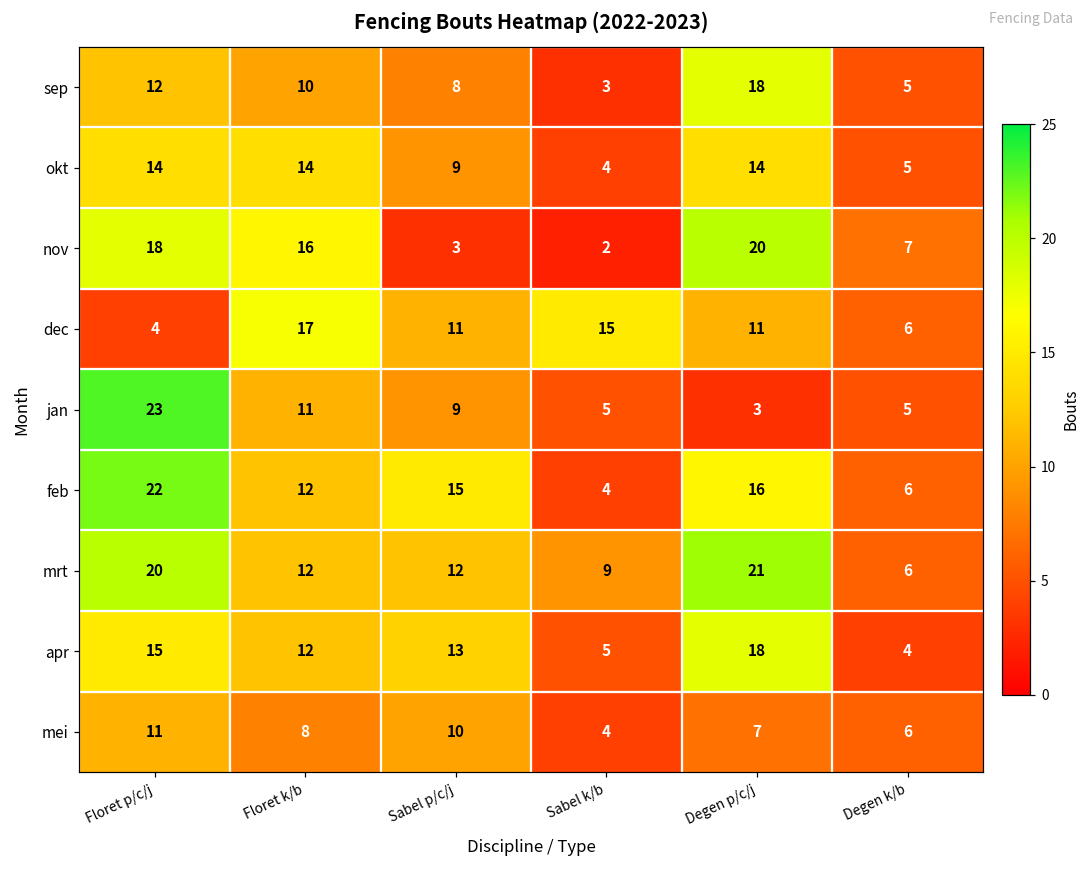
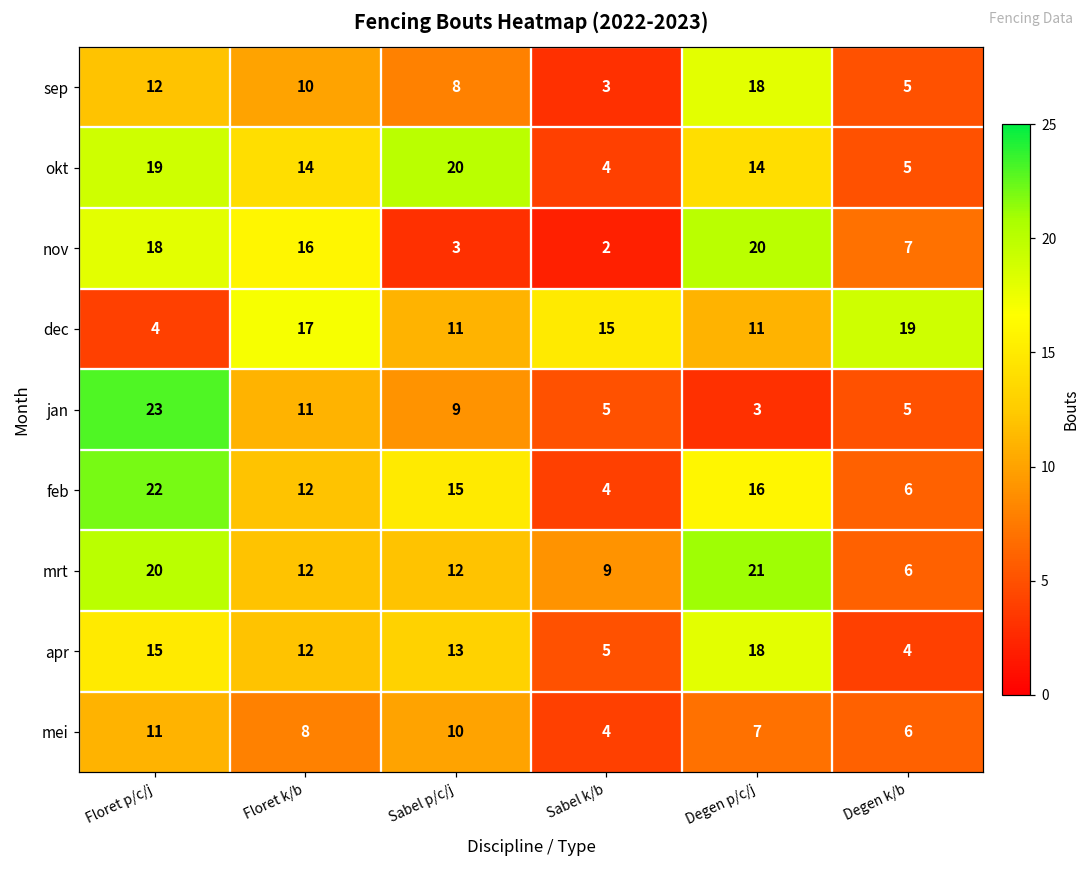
  {
    "sep": {
      "Floret p/c/j": 12,
      "Floret k/b": 10,
      "Sabel p/c/j": 8,
      "Sabel k/b": 3,
      "Degen p/c/j": 18,
      "Degen k/b": 5
    },
    "okt": {
-     "Floret p/c/j": 14,
+     "Floret p/c/j": 19,
      "Floret k/b": 14,
-     "Sabel p/c/j": 9,
+     "Sabel p/c/j": 20,
      "Sabel k/b": 4,
      "Degen p/c/j": 14,
      "Degen k/b": 5
    },
    "nov": {
      "Floret p/c/j": 18,
      "Floret k/b": 16,
      "Sabel p/c/j": 3,
      "Sabel k/b": 2,
      "Degen p/c/j": 20,
      "Degen k/b": 7
    },
    "dec": {
      "Floret p/c/j": 4,
      "Floret k/b": 17,
      "Sabel p/c/j": 11,
      "Sabel k/b": 15,
      "Degen p/c/j": 11,
-     "Degen k/b": 6
+     "Degen k/b": 19
    },
    "jan": {
      "Floret p/c/j": 23,
      "Floret k/b": 11,
      "Sabel p/c/j": 9,
      "Sabel k/b": 5,
      "Degen p/c/j": 3,
      "Degen k/b": 5
    },
    "feb": {
      "Floret p/c/j": 22,
      "Floret k/b": 12,
      "Sabel p/c/j": 15,
      "Sabel k/b": 4,
      "Degen p/c/j": 16,
      "Degen k/b": 6
    },
    "mrt": {
      "Floret p/c/j": 20,
      "Floret k/b": 12,
      "Sabel p/c/j": 12,
      "Sabel k/b": 9,
      "Degen p/c/j": 21,
      "Degen k/b": 6
    },
    "apr": {
      "Floret p/c/j": 15,
      "Floret k/b": 12,
      "Sabel p/c/j": 13,
      "Sabel k/b": 5,
      "Degen p/c/j": 18,
      "Degen k/b": 4
    },
    "mei": {
      "Floret p/c/j": 11,
      "Floret k/b": 8,
      "Sabel p/c/j": 10,
      "Sabel k/b": 4,
      "Degen p/c/j": 7,
      "Degen k/b": 6
    }
  }
